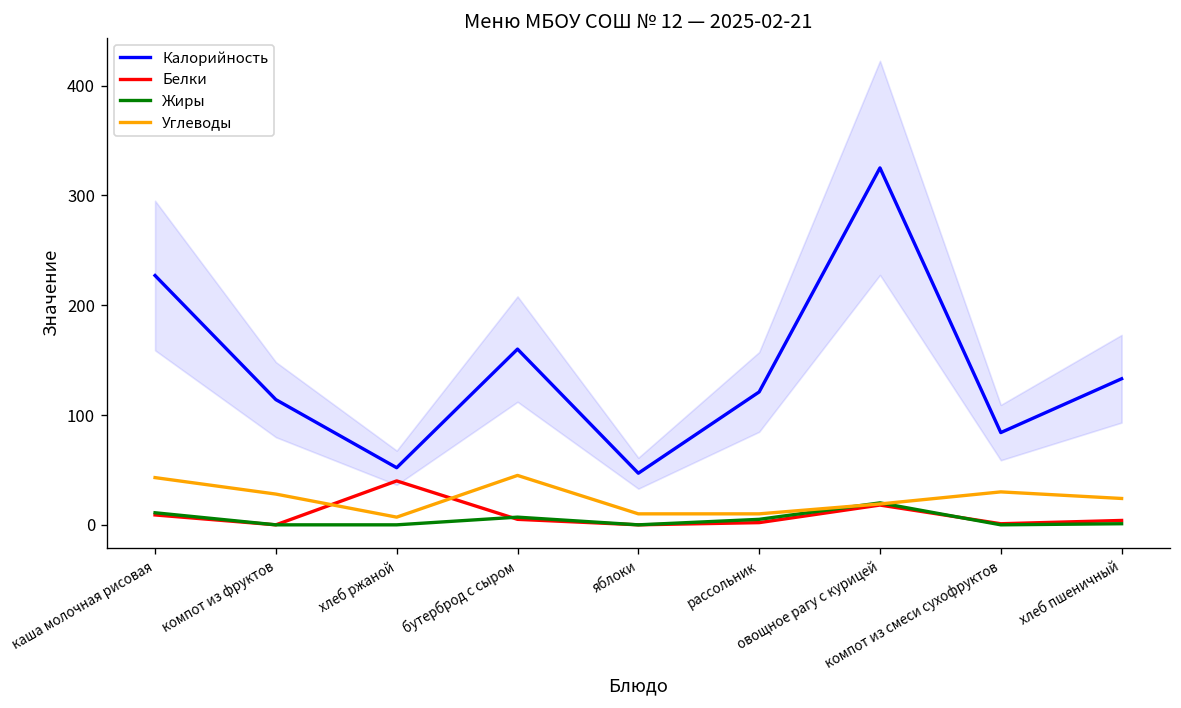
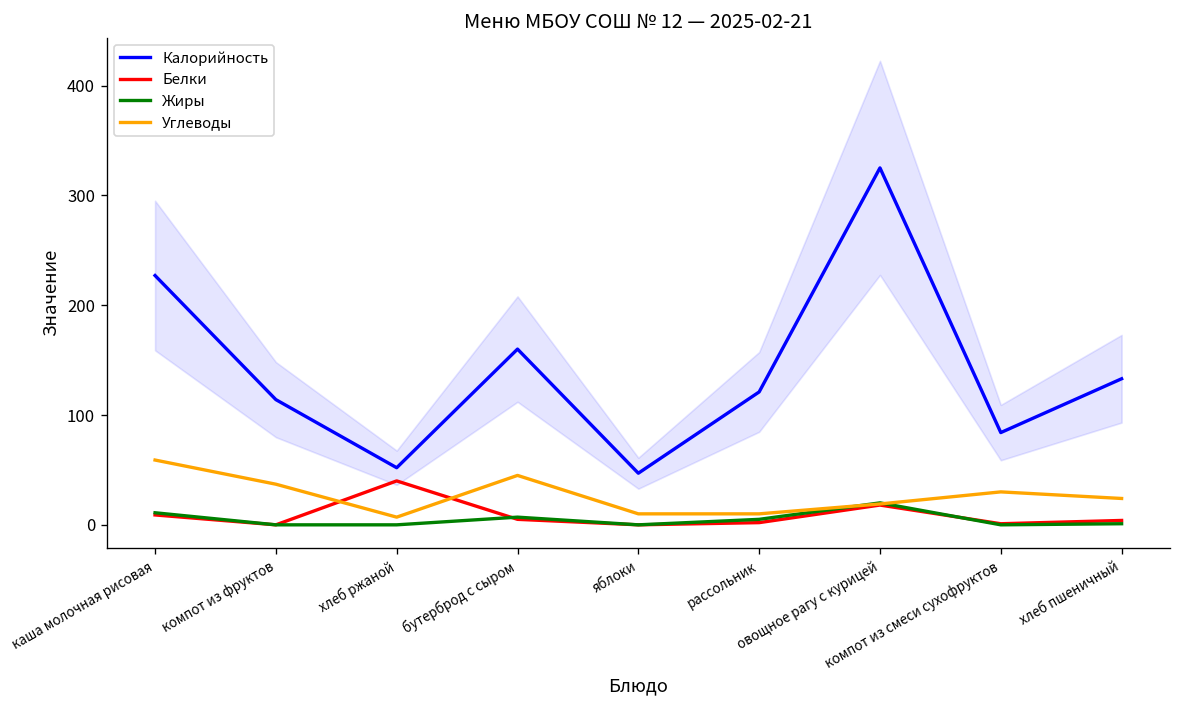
  {
    "Белки": {
      "хлеб ржаной": 40,
      "рассольник": 0,
      "хлеб пшеничный": 0
    },
    "Жиры": {
      "хлеб ржаной": 0,
      "рассольник": 10,
      "хлеб пшеничный": 0
    },
    "Углеводы": {
-     "каша молочная рисовая": 40,
-     "компот из фруктов": 30,
+     "каша молочная рисовая": 60,
+     "компот из фруктов": 40,
      "хлеб ржаной": 10,
      "бутерброд с сыром": 50,
      "яблоки": 10,
      "рассольник": 10,
      "компот из смеси сухофруктов": 30,
      "хлеб пшеничный": 20
    }
  }
